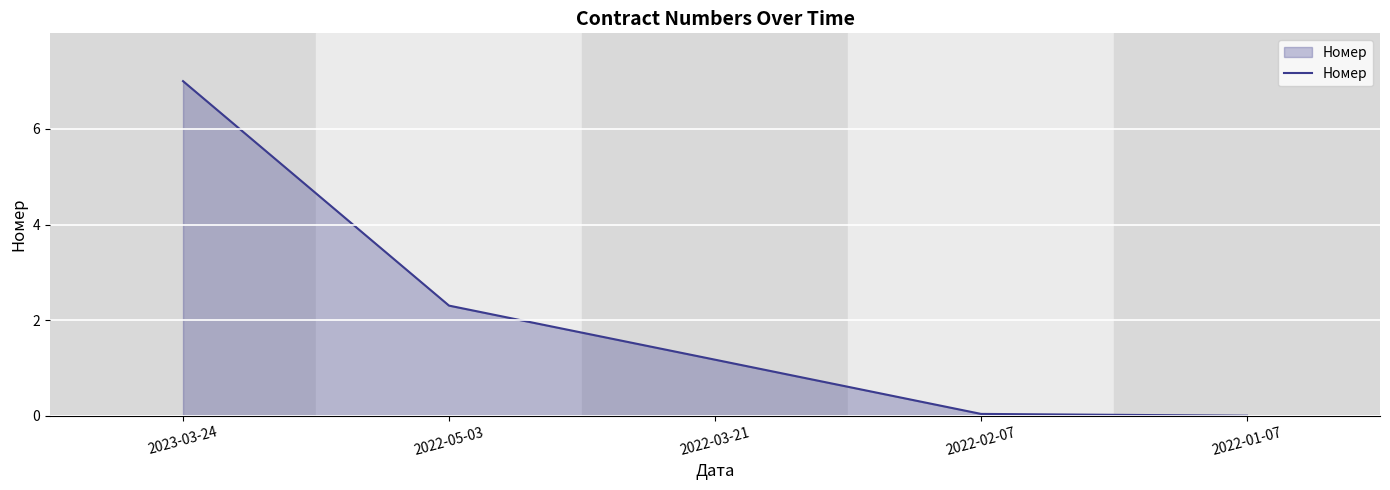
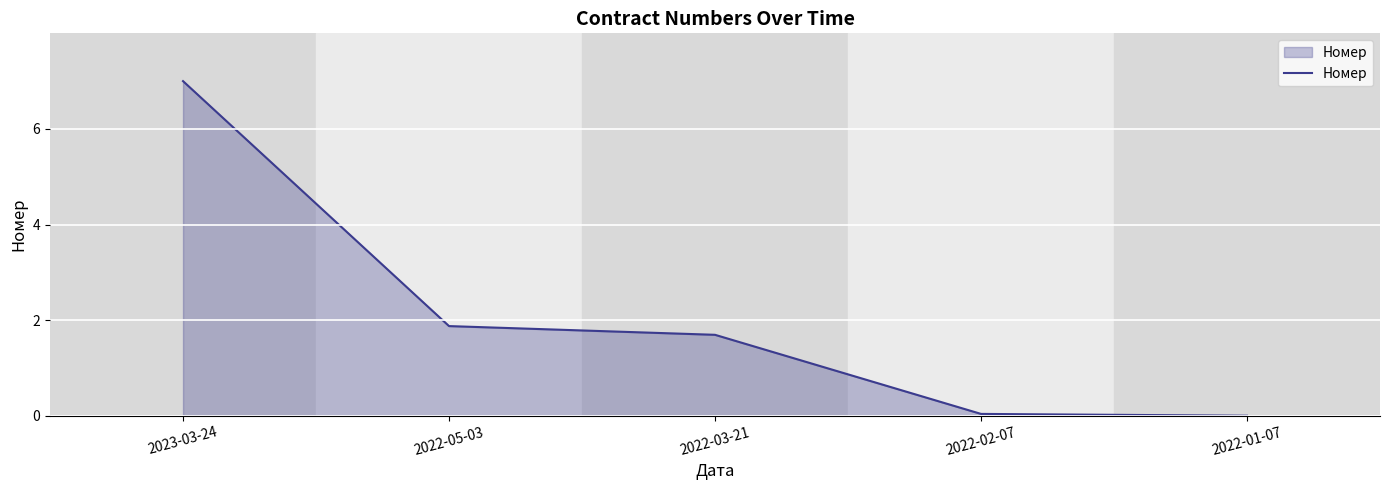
  {
    "2023-03-24": 7.0,
-   "2022-05-03": 2.3,
-   "2022-03-21": 1.2,
+   "2022-05-03": 1.9,
+   "2022-03-21": 1.7,
    "2022-02-07": 0.0,
    "2022-01-07": 0.0
  }
